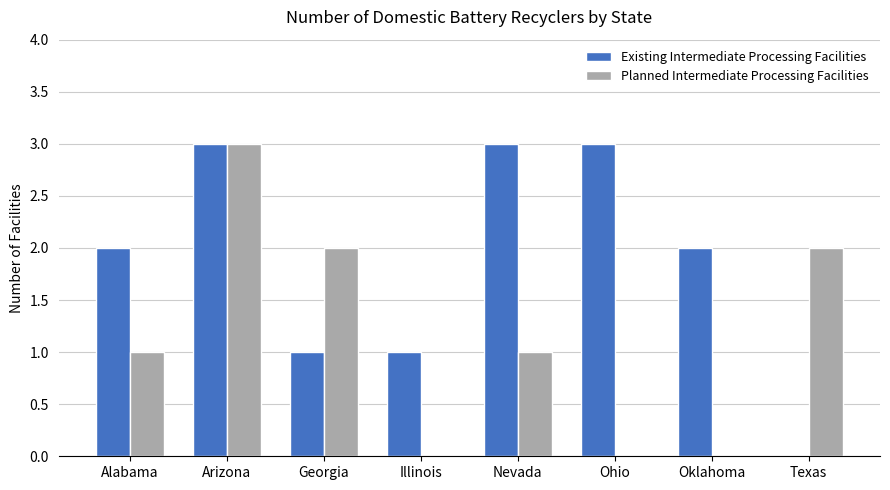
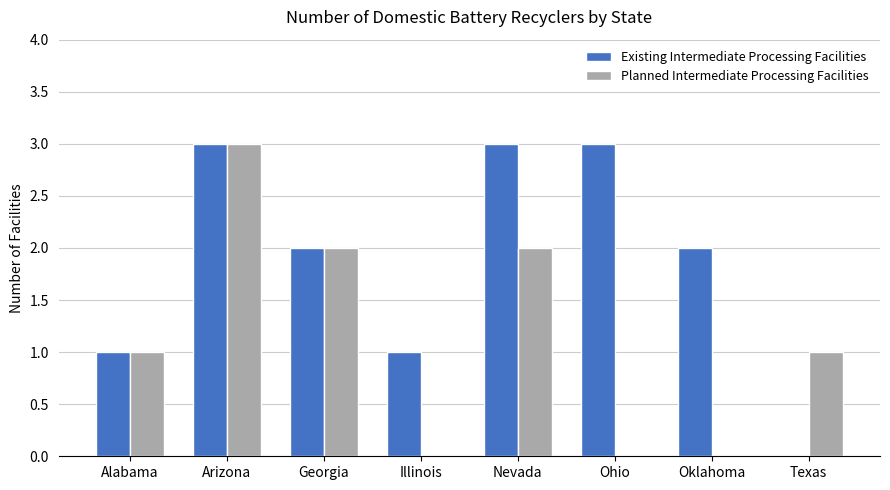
  {
    "Existing Intermediate Processing Facilities": {
-     "Alabama": 2,
+     "Alabama": 1,
      "Arizona": 3,
-     "Georgia": 1,
+     "Georgia": 2,
      "Illinois": 1,
      "Nevada": 3,
      "Ohio": 3,
      "Oklahoma": 2,
      "Texas": 0
    },
    "Planned Intermediate Processing Facilities": {
      "Alabama": 1,
      "Arizona": 3,
      "Georgia": 2,
      "Illinois": 0,
-     "Nevada": 1,
+     "Nevada": 2,
      "Ohio": 0,
      "Oklahoma": 0,
-     "Texas": 2
+     "Texas": 1
    }
  }
